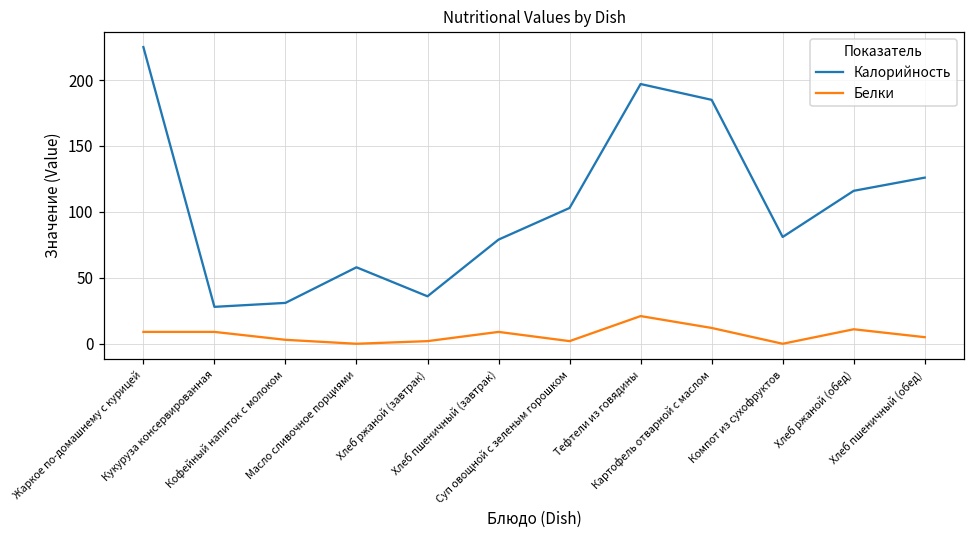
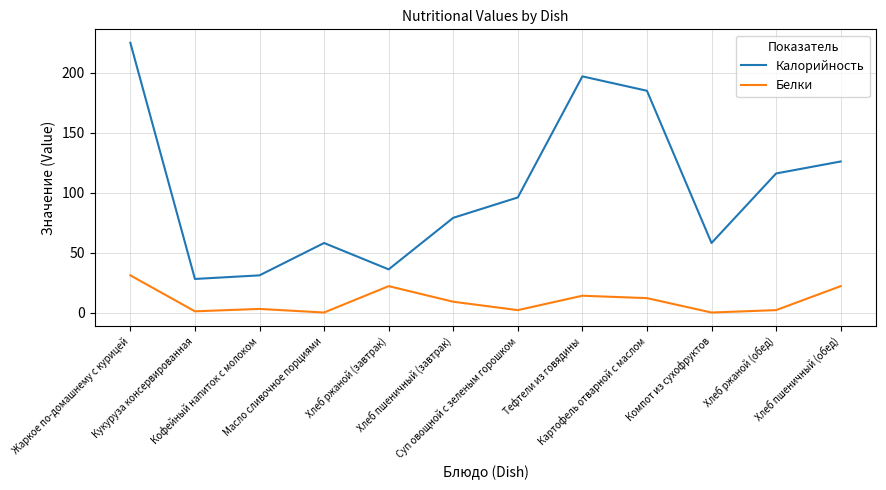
  {
    "Калорийность": {
      "Жаркое по-домашнему с курицей": 225,
      "Кукуруза консервированная": 28,
      "Кофейный напиток с молоком": 31,
      "Масло сливочное порциями": 58,
      "Хлеб ржаной (завтрак)": 36,
      "Хлеб пшеничный (завтрак)": 79,
-     "Суп овощной с зеленым горошком": 103,
+     "Суп овощной с зеленым горошком": 96,
      "Тефтели из говядины": 197,
      "Картофель отварной с маслом": 185,
-     "Компот из сухофруктов": 81,
+     "Компот из сухофруктов": 58,
      "Хлеб ржаной (обед)": 116,
      "Хлеб пшеничный (обед)": 126
    },
    "Белки": {
-     "Жаркое по-домашнему с курицей": 9,
-     "Кукуруза консервированная": 9,
+     "Жаркое по-домашнему с курицей": 31,
+     "Кукуруза консервированная": 1,
      "Кофейный напиток с молоком": 3,
      "Масло сливочное порциями": 0,
-     "Хлеб ржаной (завтрак)": 2,
+     "Хлеб ржаной (завтрак)": 22,
      "Хлеб пшеничный (завтрак)": 9,
      "Суп овощной с зеленым горошком": 2,
-     "Тефтели из говядины": 21,
+     "Тефтели из говядины": 14,
      "Картофель отварной с маслом": 12,
      "Компот из сухофруктов": 0,
-     "Хлеб ржаной (обед)": 11,
-     "Хлеб пшеничный (обед)": 5
+     "Хлеб ржаной (обед)": 2,
+     "Хлеб пшеничный (обед)": 22
    }
  }
